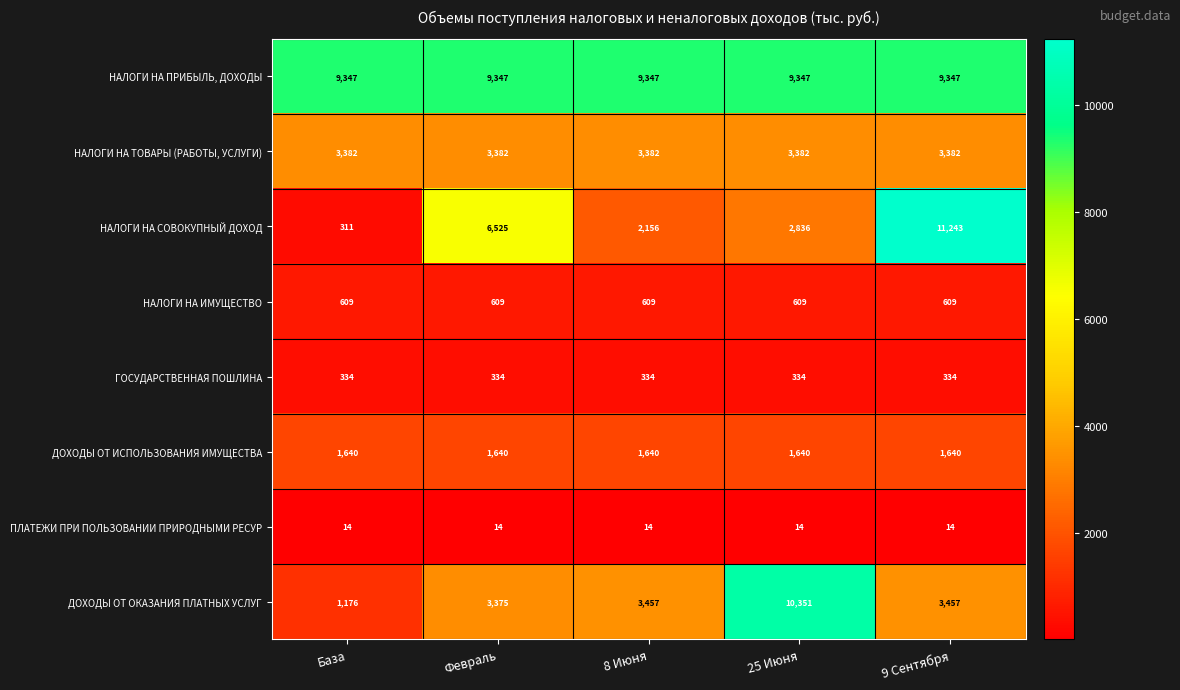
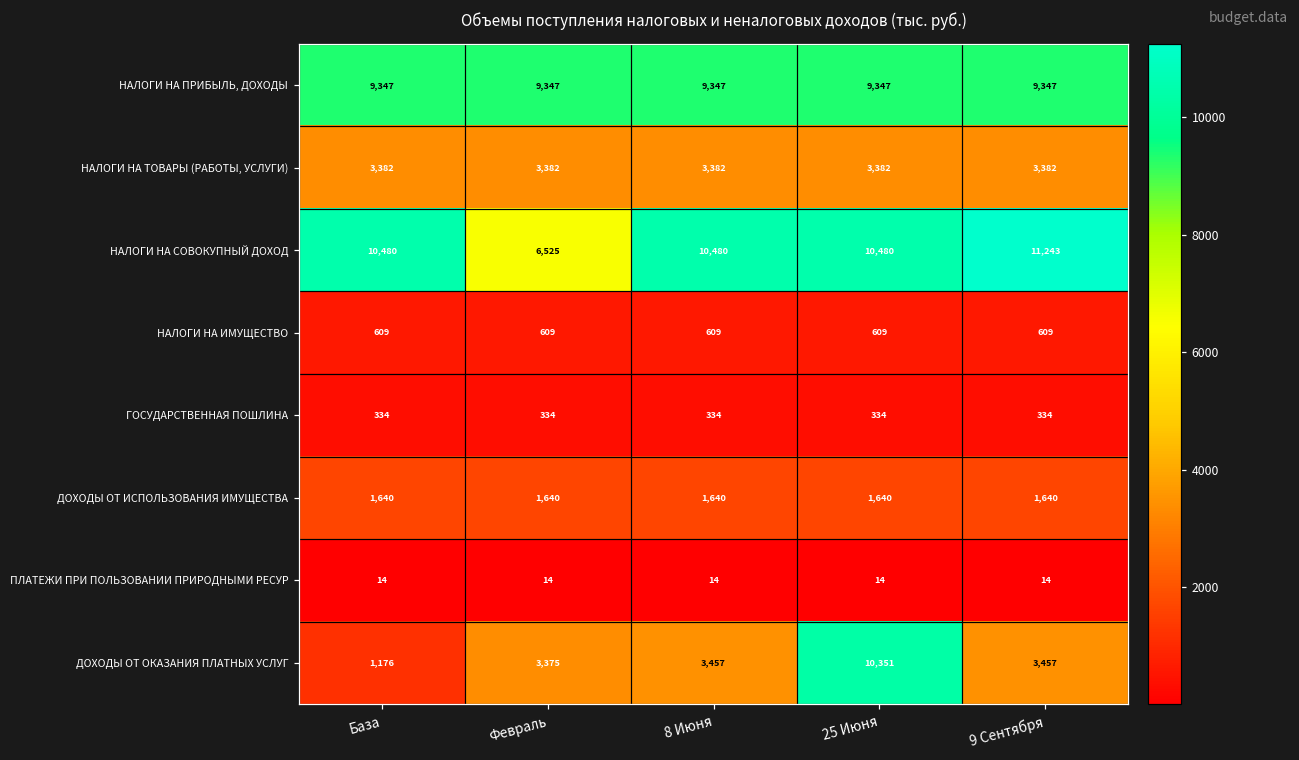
  {
    "НАЛОГИ НА ПРИБЫЛЬ, ДОХОДЫ": {
      "База": "9,347",
      "Февраль": "9,347",
      "8 Июня": "9,347",
      "25 Июня": "9,347",
      "9 Сентября": "9,347"
    },
    "НАЛОГИ НА ТОВАРЫ (РАБОТЫ, УСЛУГИ)": {
      "База": "3,382",
      "Февраль": "3,382",
      "8 Июня": "3,382",
      "25 Июня": "3,382",
      "9 Сентября": "3,382"
    },
    "НАЛОГИ НА СОВОКУПНЫЙ ДОХОД": {
-     "База": "311",
+     "База": "10,480",
      "Февраль": "6,525",
-     "8 Июня": "2,156",
-     "25 Июня": "2,836",
+     "8 Июня": "10,480",
+     "25 Июня": "10,480",
      "9 Сентября": "11,243"
    },
    "НАЛОГИ НА ИМУЩЕСТВО": {
      "База": "609",
      "Февраль": "609",
      "8 Июня": "609",
      "25 Июня": "609",
      "9 Сентября": "609"
    },
    "ГОСУДАРСТВЕННАЯ ПОШЛИНА": {
      "База": "334",
      "Февраль": "334",
      "8 Июня": "334",
      "25 Июня": "334",
      "9 Сентября": "334"
    },
    "ДОХОДЫ ОТ ИСПОЛЬЗОВАНИЯ ИМУЩЕСТВА": {
      "База": "1,640",
      "Февраль": "1,640",
      "8 Июня": "1,640",
      "25 Июня": "1,640",
      "9 Сентября": "1,640"
    },
    "ПЛАТЕЖИ ПРИ ПОЛЬЗОВАНИИ ПРИРОДНЫМИ РЕСУР": {
      "База": "14",
      "Февраль": "14",
      "8 Июня": "14",
      "25 Июня": "14",
      "9 Сентября": "14"
    },
    "ДОХОДЫ ОТ ОКАЗАНИЯ ПЛАТНЫХ УСЛУГ": {
      "База": "1,176",
      "Февраль": "3,375",
      "8 Июня": "3,457",
      "25 Июня": "10,351",
      "9 Сентября": "3,457"
    }
  }
